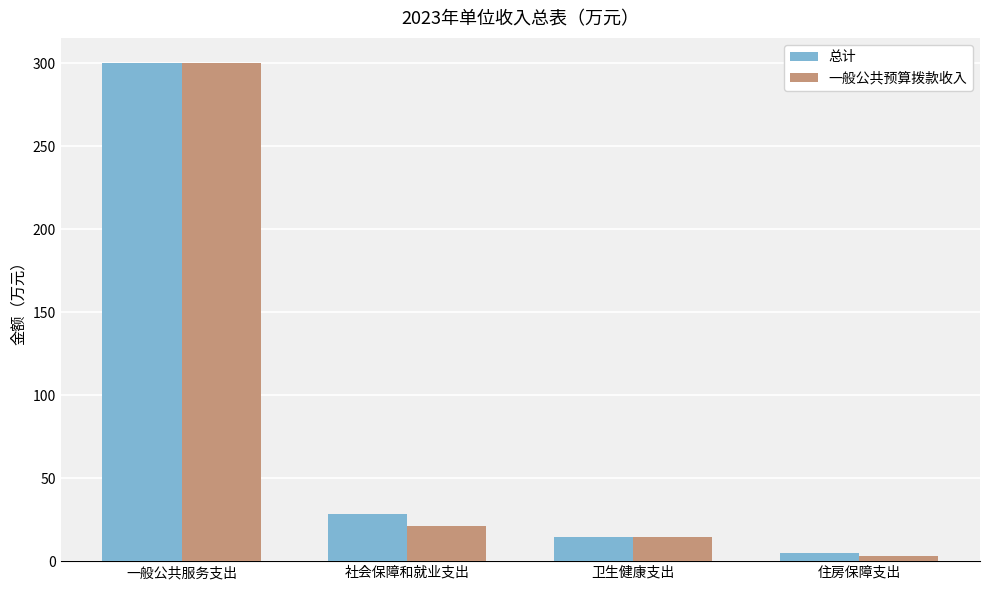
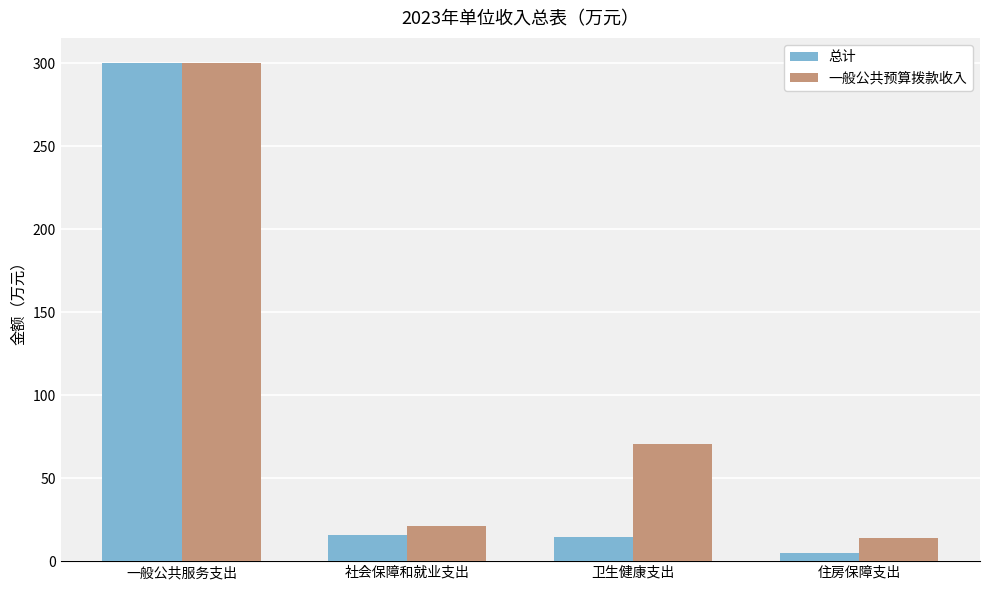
  {
    "总计": {
      "一般公共服务支出": 300,
-     "社会保障和就业支出": 28,
+     "社会保障和就业支出": 16,
      "卫生健康支出": 14,
      "住房保障支出": 5
    },
    "一般公共预算拨款收入": {
      "一般公共服务支出": 300,
      "社会保障和就业支出": 21,
-     "卫生健康支出": 14,
-     "住房保障支出": 3
+     "卫生健康支出": 70,
+     "住房保障支出": 14
    }
  }
